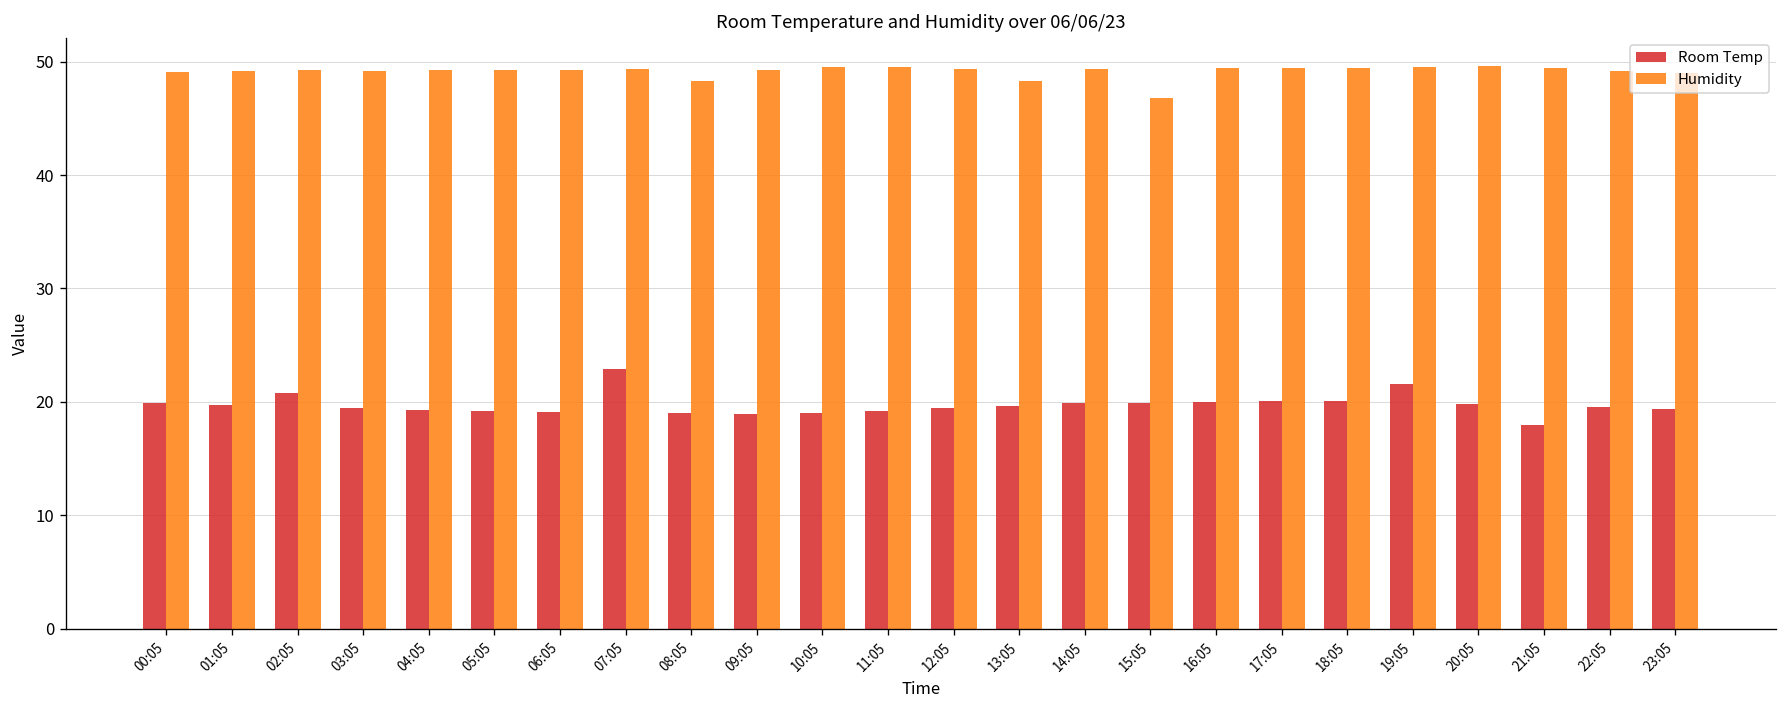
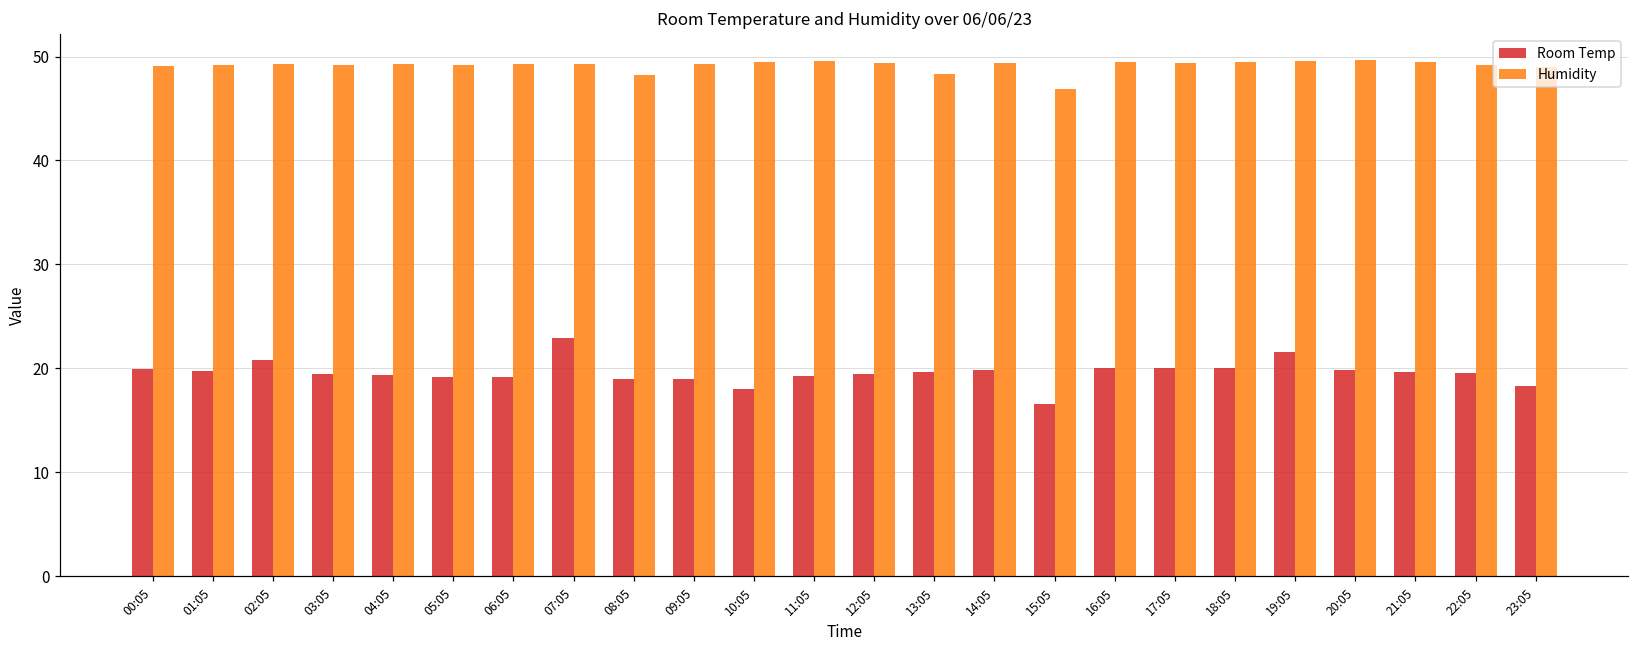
  {
    "Room Temp": {
      "00:05": 20,
      "01:05": 20,
      "02:05": 21,
      "03:05": 19,
      "04:05": 19,
      "05:05": 19,
      "06:05": 19,
      "07:05": 23,
      "08:05": 19,
      "09:05": 19,
-     "10:05": 19,
+     "10:05": 18,
      "11:05": 19,
      "12:05": 19,
      "13:05": 20,
      "14:05": 20,
-     "15:05": 20,
+     "15:05": 17,
      "16:05": 20,
      "17:05": 20,
      "18:05": 20,
      "19:05": 22,
      "20:05": 20,
-     "21:05": 18,
+     "21:05": 20,
      "22:05": 20,
-     "23:05": 19
+     "23:05": 18
    },
    "Humidity": {
      "00:05": 49,
      "01:05": 49,
      "02:05": 49,
      "03:05": 49,
      "04:05": 49,
      "05:05": 49,
      "06:05": 49,
      "07:05": 49,
      "08:05": 48,
      "09:05": 49,
      "10:05": 49,
      "11:05": 50,
      "12:05": 49,
      "13:05": 48,
      "14:05": 49,
      "15:05": 47,
      "16:05": 49,
      "17:05": 49,
      "18:05": 49,
      "19:05": 50,
      "20:05": 50,
      "21:05": 49,
      "22:05": 49
    }
  }
